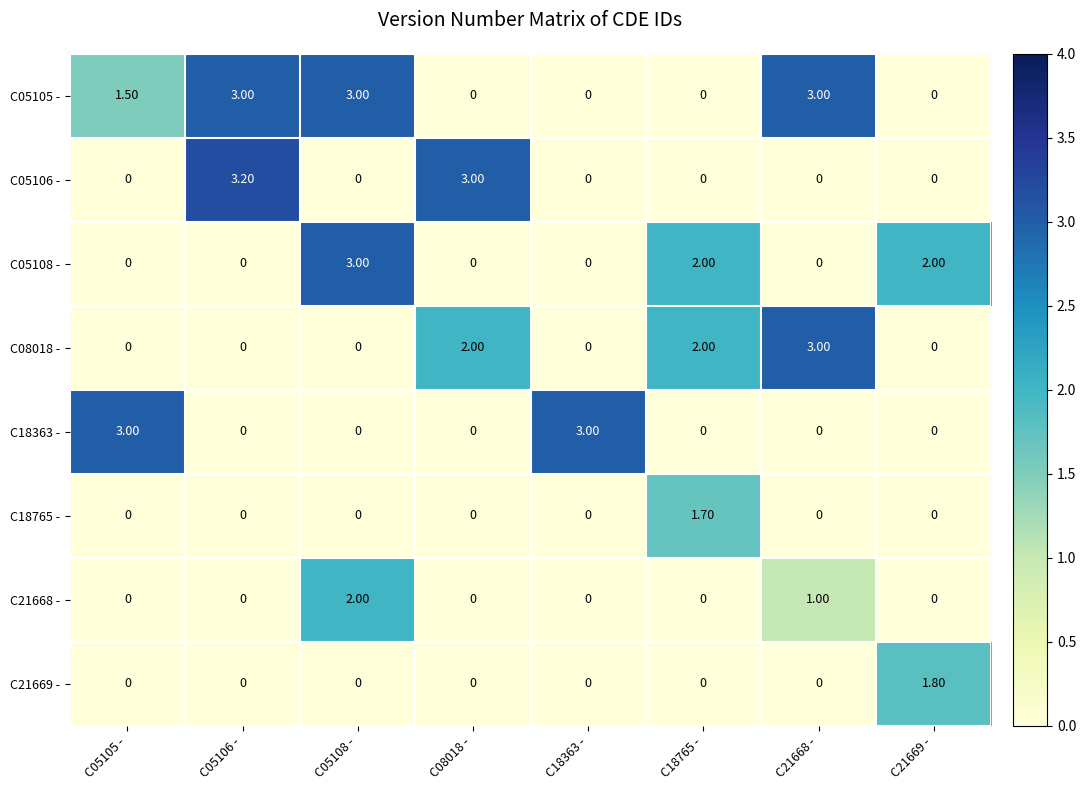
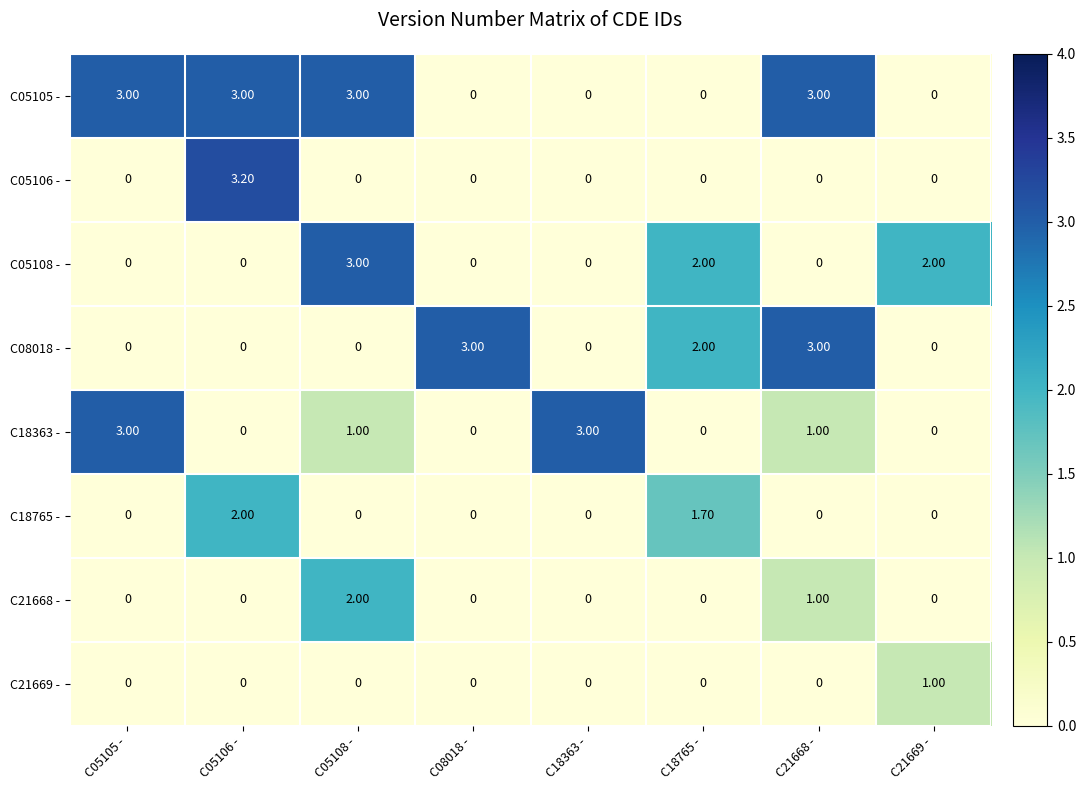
  {
    "C05105 -": {
-     "C05105 -": 1.50,
+     "C05105 -": 3.00,
      "C05106 -": 3.00,
      "C05108 -": 3.00,
      "C08018 -": 0,
      "C18363 -": 0,
      "C18765 -": 0,
      "C21668 -": 3.00,
      "C21669 -": 0
    },
    "C05106 -": {
      "C05105 -": 0,
      "C05106 -": 3.20,
      "C05108 -": 0,
-     "C08018 -": 3.00,
+     "C08018 -": 0,
      "C18363 -": 0,
      "C18765 -": 0,
      "C21668 -": 0,
      "C21669 -": 0
    },
    "C05108 -": {
      "C05105 -": 0,
      "C05106 -": 0,
      "C05108 -": 3.00,
      "C08018 -": 0,
      "C18363 -": 0,
      "C18765 -": 2.00,
      "C21668 -": 0,
      "C21669 -": 2.00
    },
    "C08018 -": {
      "C05105 -": 0,
      "C05106 -": 0,
      "C05108 -": 0,
-     "C08018 -": 2.00,
+     "C08018 -": 3.00,
      "C18363 -": 0,
      "C18765 -": 2.00,
      "C21668 -": 3.00,
      "C21669 -": 0
    },
    "C18363 -": {
      "C05105 -": 3.00,
      "C05106 -": 0,
-     "C05108 -": 0,
+     "C05108 -": 1.00,
      "C08018 -": 0,
      "C18363 -": 3.00,
      "C18765 -": 0,
-     "C21668 -": 0,
+     "C21668 -": 1.00,
      "C21669 -": 0
    },
    "C18765 -": {
      "C05105 -": 0,
-     "C05106 -": 0,
+     "C05106 -": 2.00,
      "C05108 -": 0,
      "C08018 -": 0,
      "C18363 -": 0,
      "C18765 -": 1.70,
      "C21668 -": 0,
      "C21669 -": 0
    },
    "C21668 -": {
      "C05105 -": 0,
      "C05106 -": 0,
      "C05108 -": 2.00,
      "C08018 -": 0,
      "C18363 -": 0,
      "C18765 -": 0,
      "C21668 -": 1.00,
      "C21669 -": 0
    },
    "C21669 -": {
      "C05105 -": 0,
      "C05106 -": 0,
      "C05108 -": 0,
      "C08018 -": 0,
      "C18363 -": 0,
      "C18765 -": 0,
      "C21668 -": 0,
-     "C21669 -": 1.80
+     "C21669 -": 1.00
    }
  }
